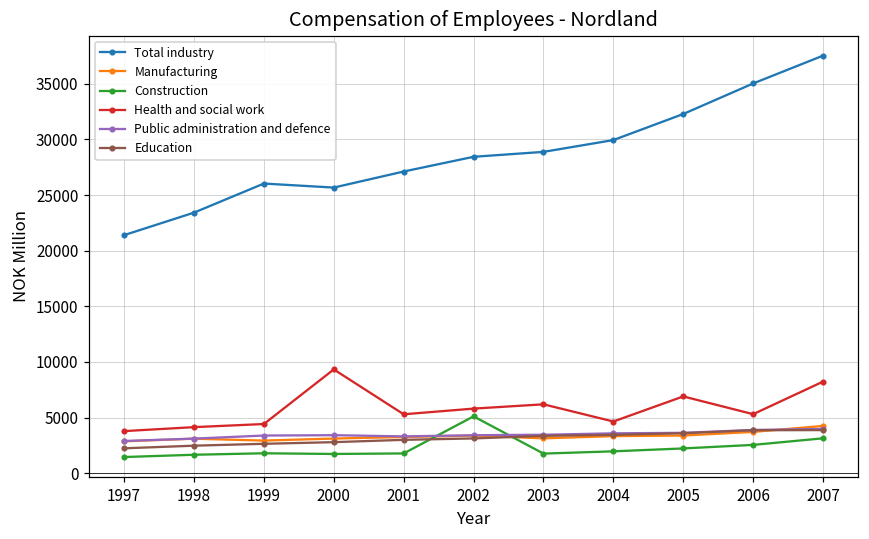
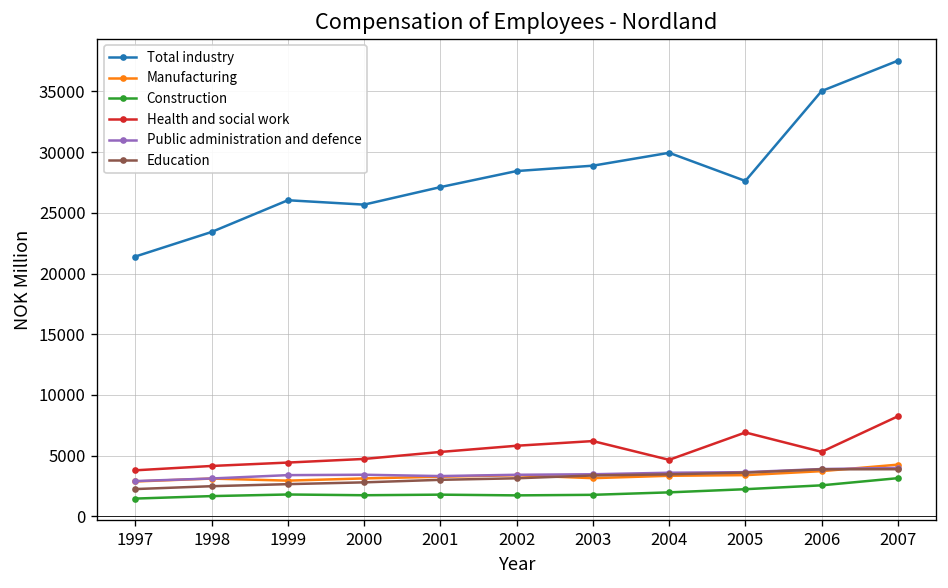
  {
    "Total industry": {
      "1997": 21400,
      "1998": 23400,
      "1999": 26000,
      "2000": 25700,
      "2001": 27100,
      "2002": 28400,
      "2003": 28900,
      "2004": 29900,
-     "2005": 32300,
+     "2005": 27600,
      "2006": 35000,
      "2007": 37500
    },
    "Manufacturing": {
      "1999": 2900,
      "2000": 3100,
      "2007": 4300
    },
    "Construction": {
      "1997": 1500,
      "1998": 1700,
      "1999": 1800,
      "2000": 1700,
      "2001": 1800,
-     "2002": 5100,
+     "2002": 1700,
      "2003": 1800,
      "2004": 2000,
      "2005": 2200,
      "2006": 2600,
      "2007": 3100
    },
    "Health and social work": {
      "1997": 3800,
      "1998": 4100,
      "1999": 4400,
-     "2000": 9300,
+     "2000": 4700,
      "2001": 5300,
      "2002": 5800,
      "2003": 6200,
      "2004": 4700,
      "2005": 6900,
      "2006": 5300,
      "2007": 8200
    },
    "Public administration and defence": {
      "1999": 3400,
      "2000": 3400
    },
    "Education": {
      "1997": 2200,
      "1998": 2500,
      "1999": 2600,
      "2000": 2800,
      "2001": 3000,
      "2002": 3100
    }
  }
